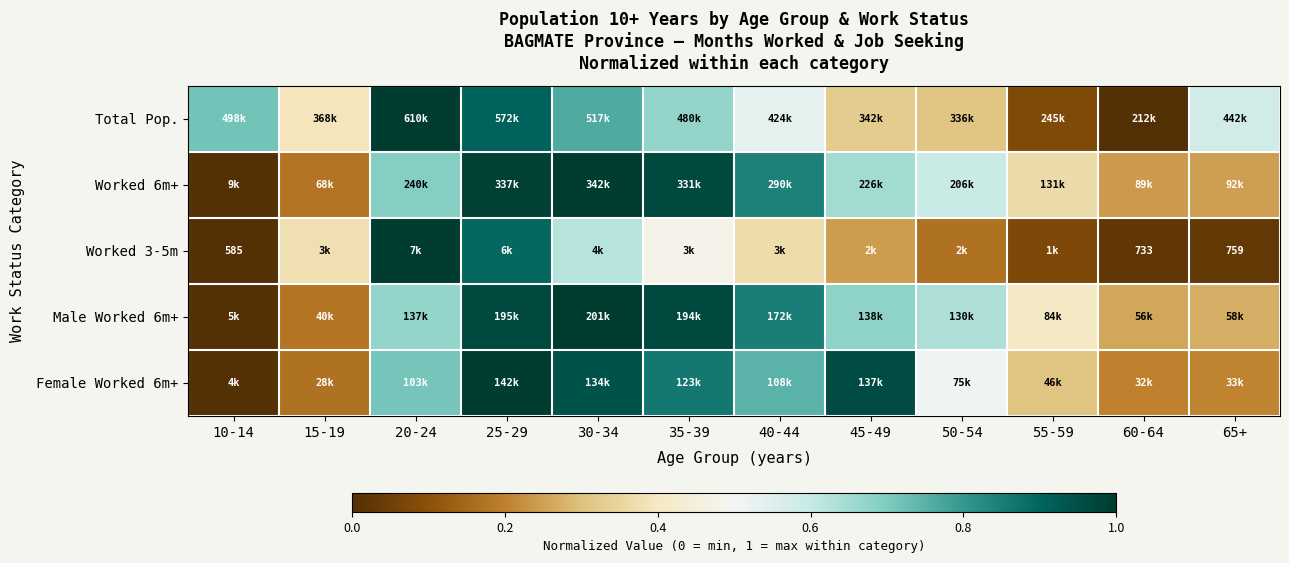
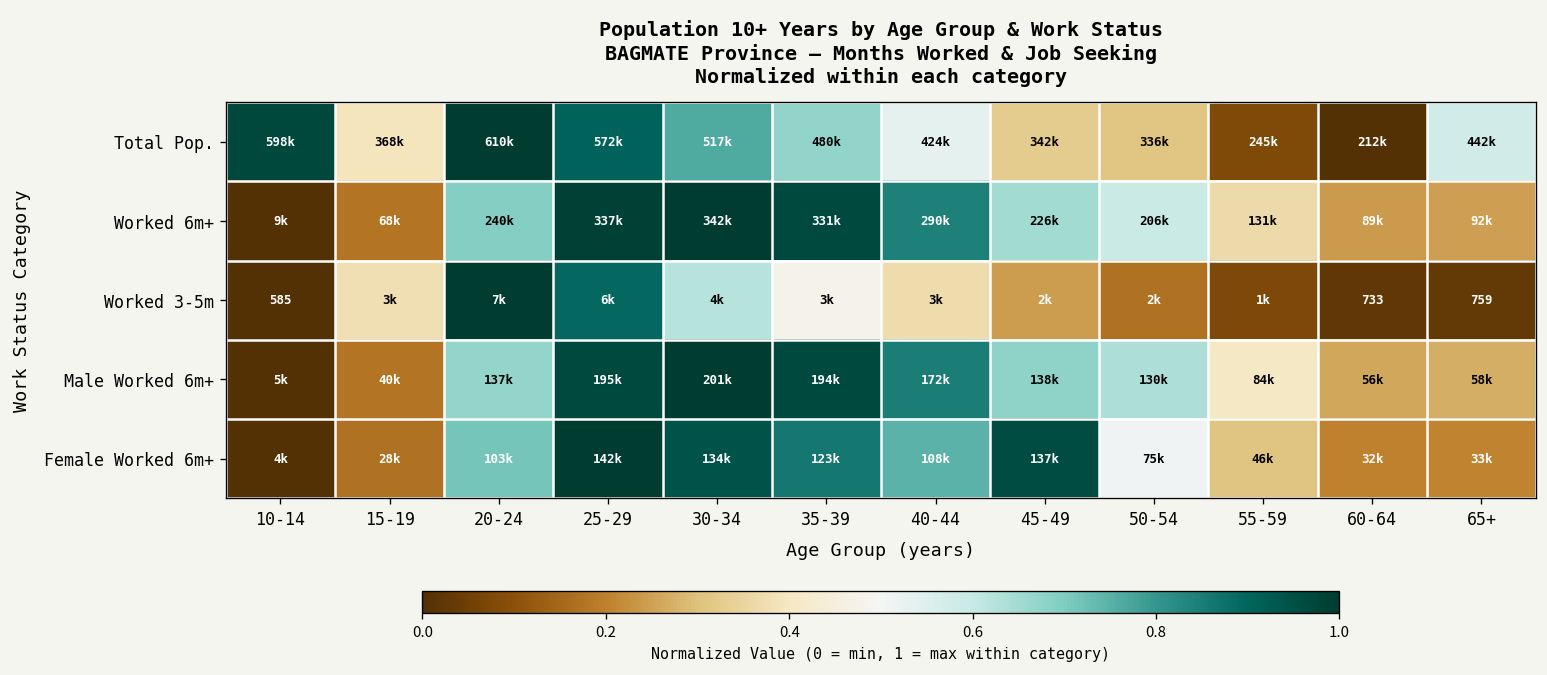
  {
    "Total Pop.": {
-     "10-14": "498k",
+     "10-14": "598k",
      "15-19": "368k",
      "20-24": "610k",
      "25-29": "572k",
      "30-34": "517k",
      "35-39": "480k",
      "40-44": "424k",
      "45-49": "342k",
      "50-54": "336k",
      "55-59": "245k",
      "60-64": "212k",
      "65+": "442k"
    },
    "Worked 6m+": {
      "10-14": "9k",
      "15-19": "68k",
      "20-24": "240k",
      "25-29": "337k",
      "30-34": "342k",
      "35-39": "331k",
      "40-44": "290k",
      "45-49": "226k",
      "50-54": "206k",
      "55-59": "131k",
      "60-64": "89k",
      "65+": "92k"
    },
    "Worked 3-5m": {
      "10-14": "585",
      "15-19": "3k",
      "20-24": "7k",
      "25-29": "6k",
      "30-34": "4k",
      "35-39": "3k",
      "40-44": "3k",
      "45-49": "2k",
      "50-54": "2k",
      "55-59": "1k",
      "60-64": "733",
      "65+": "759"
    },
    "Male Worked 6m+": {
      "10-14": "5k",
      "15-19": "40k",
      "20-24": "137k",
      "25-29": "195k",
      "30-34": "201k",
      "35-39": "194k",
      "40-44": "172k",
      "45-49": "138k",
      "50-54": "130k",
      "55-59": "84k",
      "60-64": "56k",
      "65+": "58k"
    },
    "Female Worked 6m+": {
      "10-14": "4k",
      "15-19": "28k",
      "20-24": "103k",
      "25-29": "142k",
      "30-34": "134k",
      "35-39": "123k",
      "40-44": "108k",
      "45-49": "137k",
      "50-54": "75k",
      "55-59": "46k",
      "60-64": "32k",
      "65+": "33k"
    }
  }
